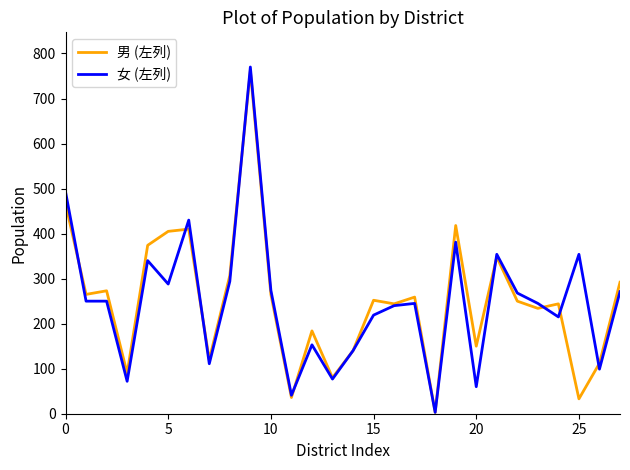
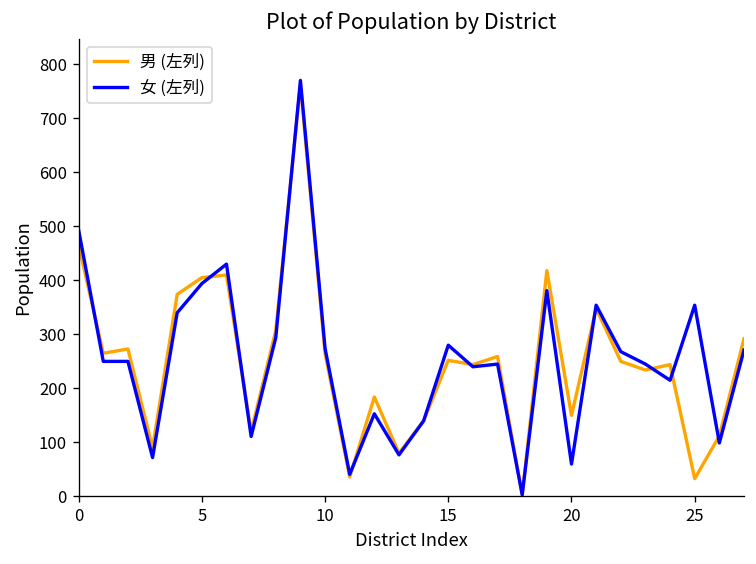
  {
    "男 (左列)": {
      "0": 470,
      "5": 410,
      "10": 270,
      "15": 250,
      "20": 150,
      "25": 30
    },
    "女 (左列)": {
      "0": 490,
-     "5": 290,
+     "5": 390,
      "10": 270,
-     "15": 220,
+     "15": 280,
      "20": 60,
      "25": 350
    }
  }
